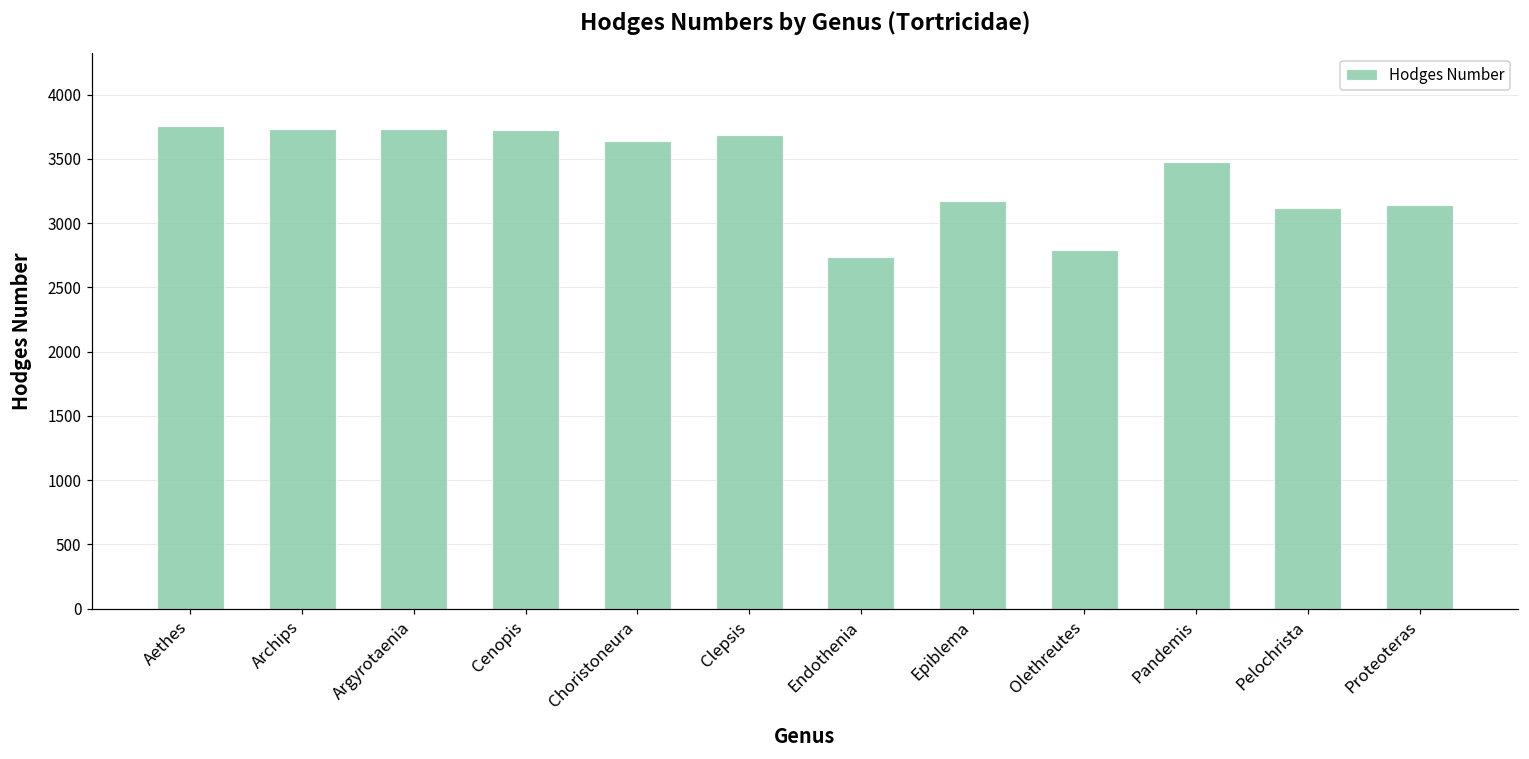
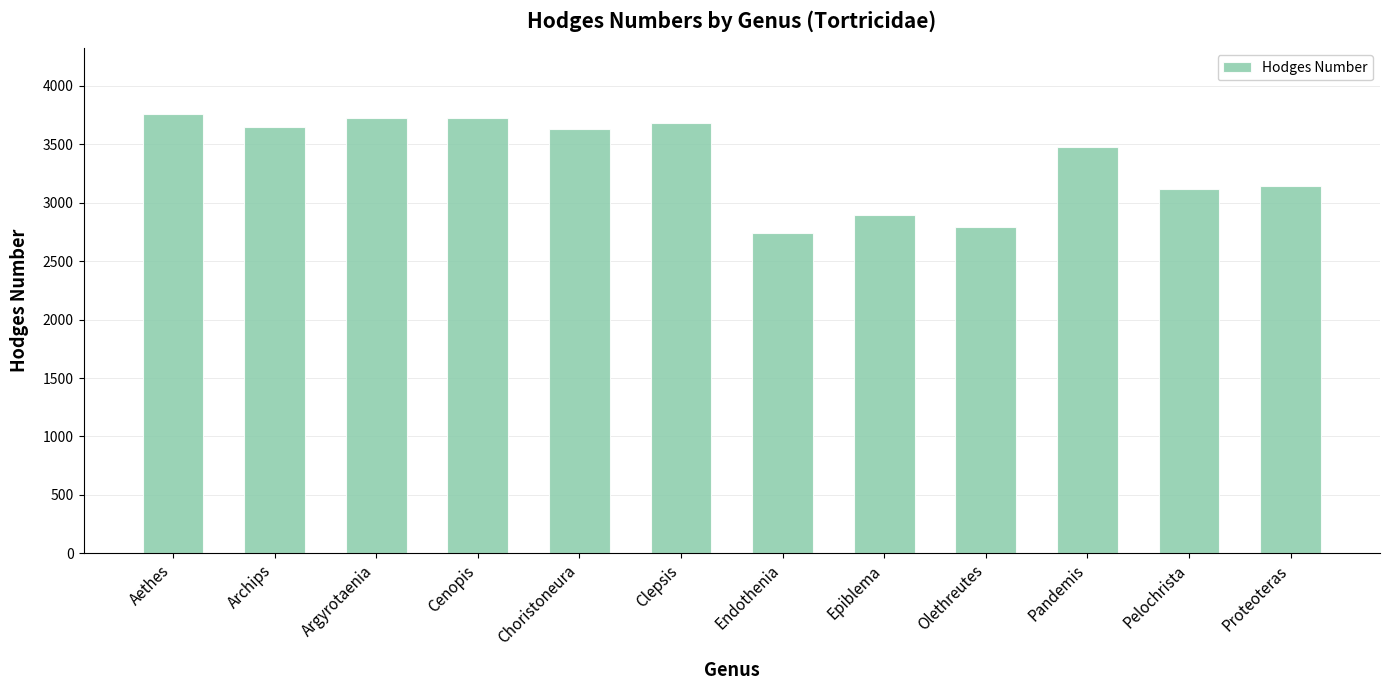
  {
    "Aethes": 3760,
-   "Archips": 3730,
+   "Archips": 3650,
    "Argyrotaenia": 3730,
    "Cenopis": 3730,
    "Choristoneura": 3640,
    "Clepsis": 3680,
    "Endothenia": 2740,
-   "Epiblema": 3170,
+   "Epiblema": 2890,
    "Olethreutes": 2790,
    "Pandemis": 3480,
    "Pelochrista": 3120,
    "Proteoteras": 3140
  }
